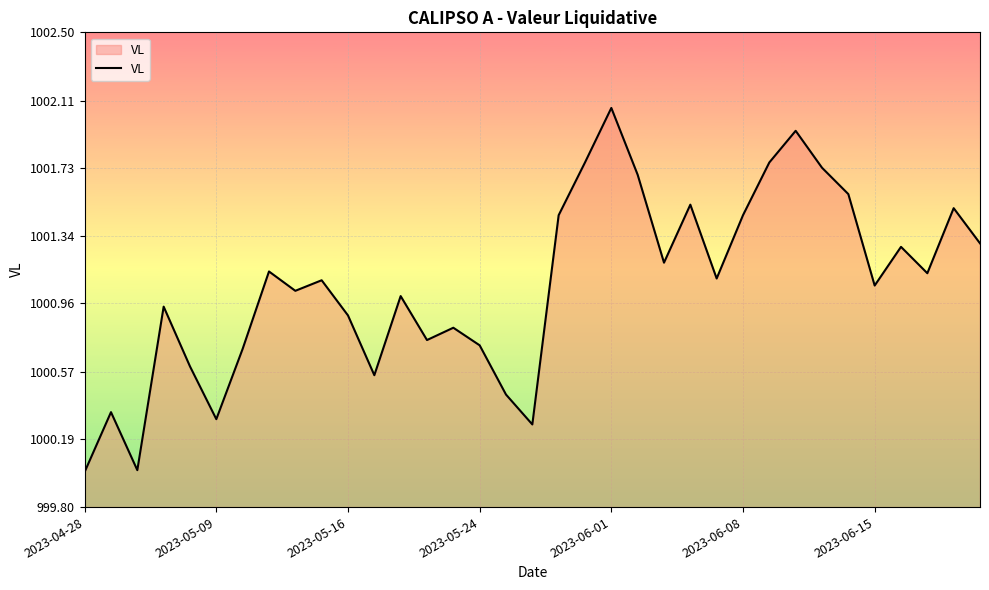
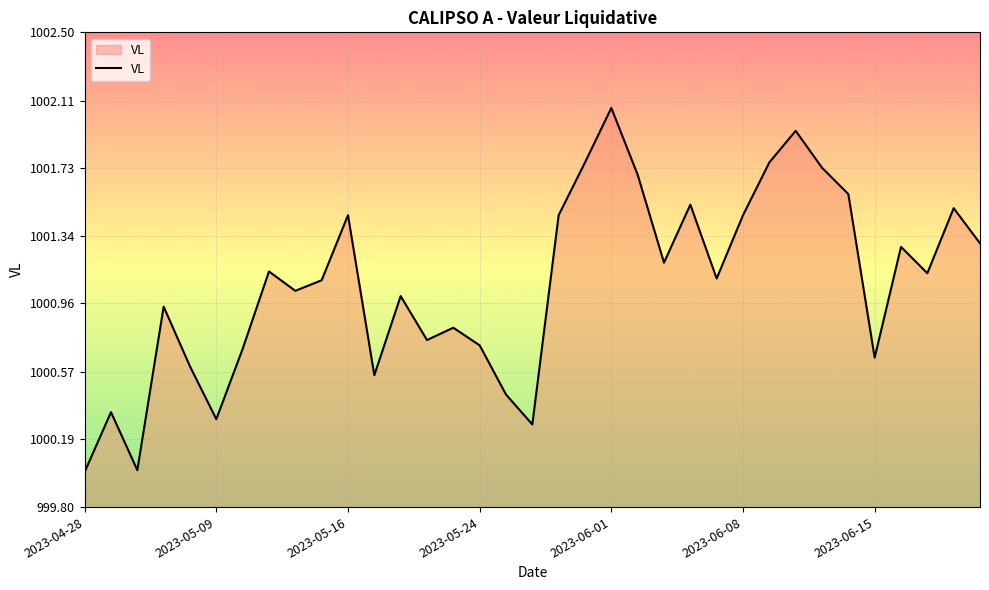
  {
    "2023-04-28": 1000.00,
    "2023-05-09": 1000.30,
-   "2023-05-16": 1000.89,
+   "2023-05-16": 1001.46,
    "2023-05-24": 1000.72,
    "2023-06-01": 1002.07,
    "2023-06-08": 1001.46,
-   "2023-06-15": 1001.06
+   "2023-06-15": 1000.65
  }
